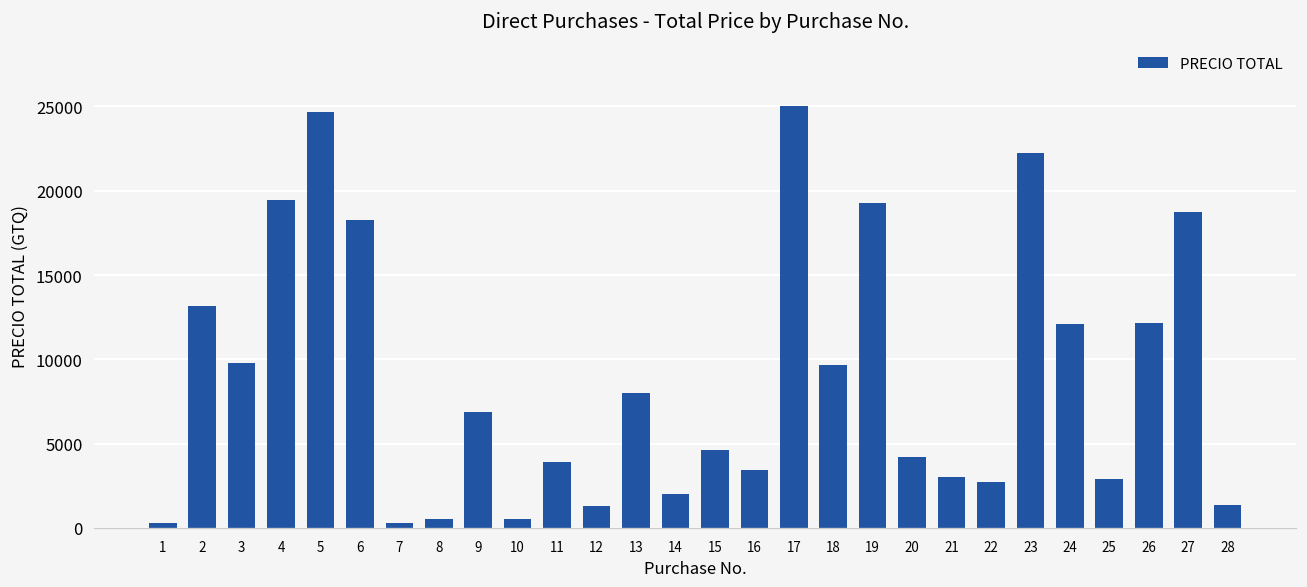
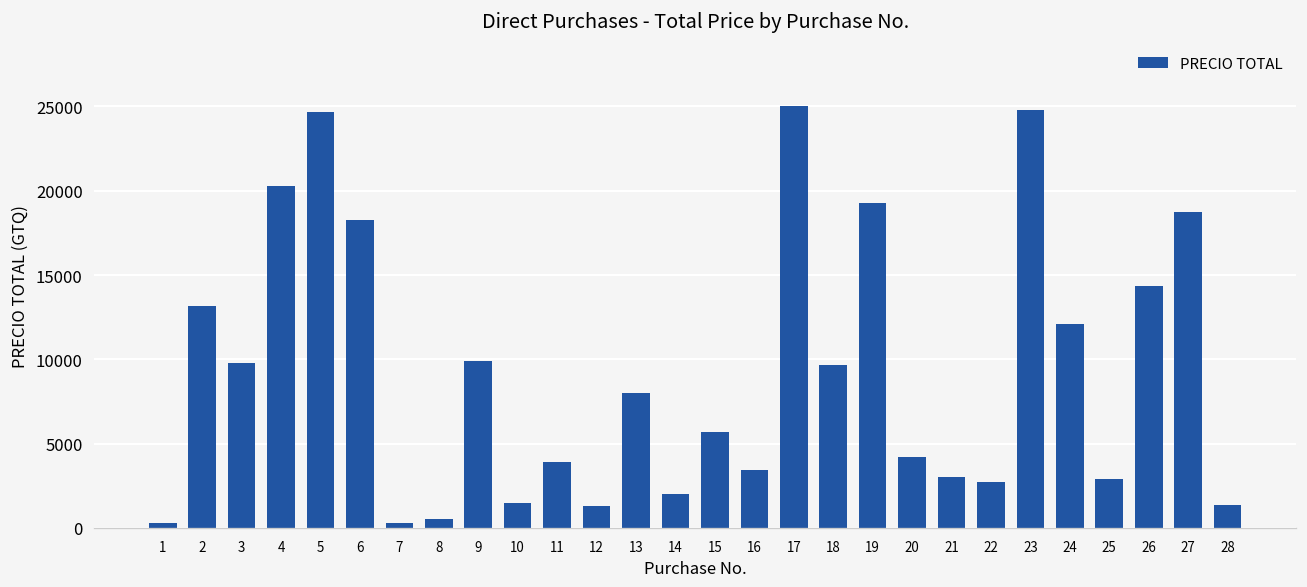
  {
    "1": 300,
    "2": 13200,
    "3": 9800,
-   "4": 19500,
+   "4": 20300,
    "5": 24700,
    "6": 18300,
    "7": 300,
    "8": 500,
-   "9": 6900,
-   "10": 500,
+   "9": 9900,
+   "10": 1500,
    "11": 3900,
    "12": 1300,
    "13": 8000,
    "14": 2000,
-   "15": 4600,
+   "15": 5700,
    "16": 3400,
    "17": 25000,
    "18": 9600,
    "19": 19300,
    "20": 4200,
    "21": 3000,
    "22": 2800,
-   "23": 22200,
+   "23": 24800,
    "24": 12100,
    "25": 2900,
-   "26": 12200,
+   "26": 14300,
    "27": 18800,
    "28": 1400
  }
